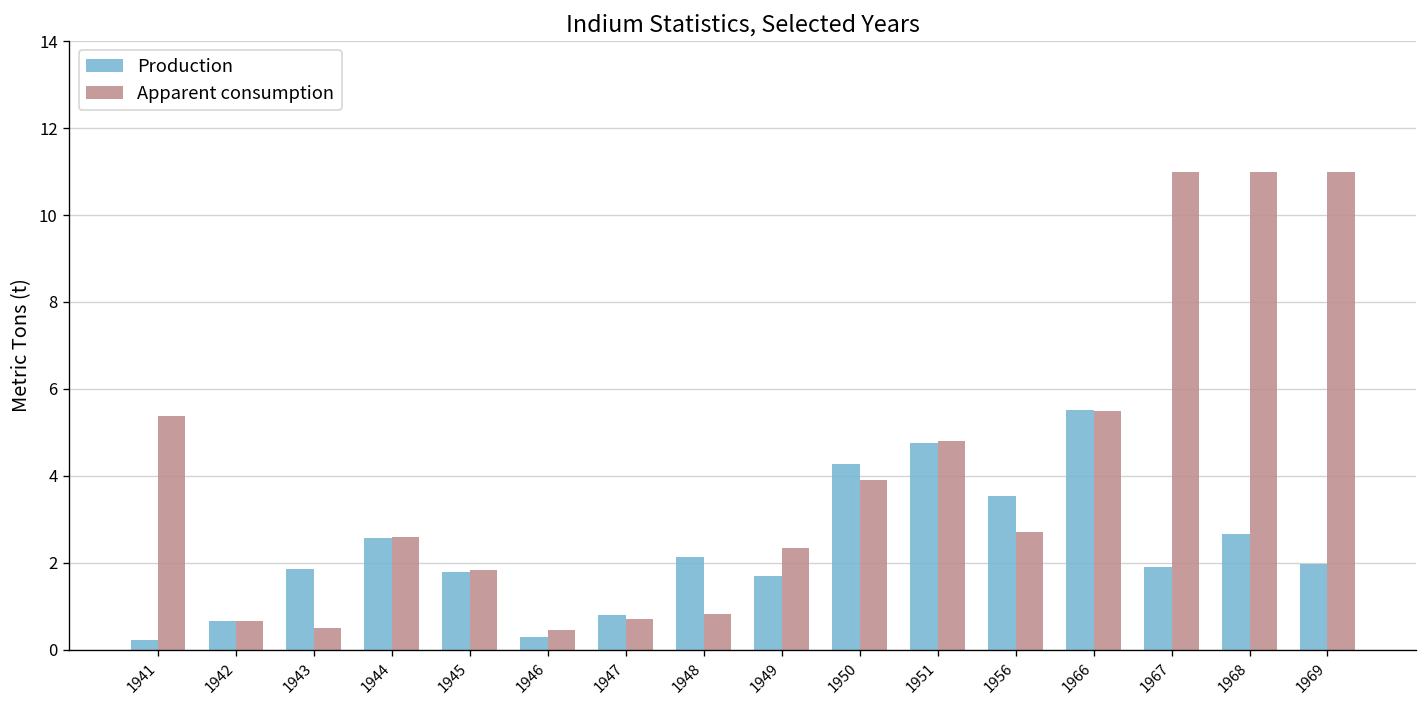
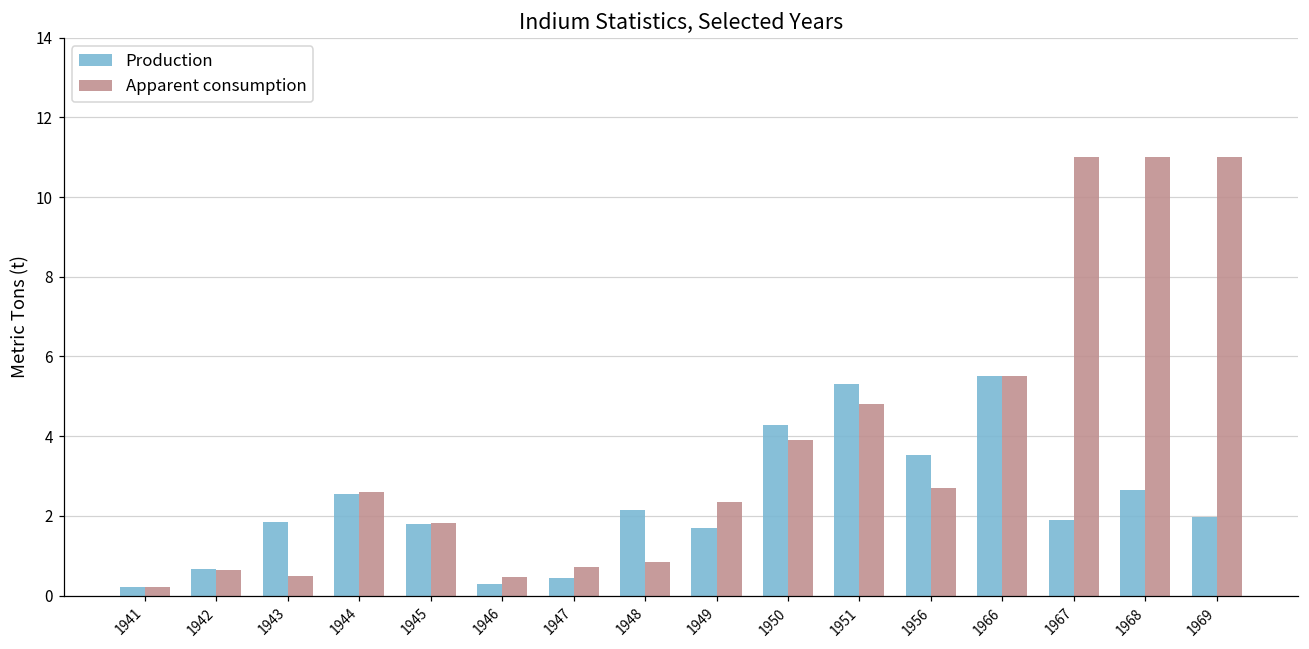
  {
    "Production": {
      "1941": 0.2,
      "1942": 0.7,
      "1943": 1.9,
      "1944": 2.6,
      "1945": 1.8,
      "1946": 0.3,
-     "1947": 0.8,
+     "1947": 0.4,
      "1948": 2.1,
      "1949": 1.7,
      "1950": 4.3,
-     "1951": 4.8,
+     "1951": 5.3,
      "1956": 3.5,
      "1966": 5.5,
      "1967": 1.9,
      "1968": 2.7,
      "1969": 2.0
    },
    "Apparent consumption": {
-     "1941": 5.4,
+     "1941": 0.2,
      "1942": 0.7,
      "1943": 0.5,
      "1944": 2.6,
      "1945": 1.8,
      "1946": 0.5,
      "1947": 0.7,
      "1948": 0.8,
      "1949": 2.3,
      "1950": 3.9,
      "1951": 4.8,
      "1956": 2.7,
      "1966": 5.5,
      "1967": 11.0,
      "1968": 11.0,
      "1969": 11.0
    }
  }
